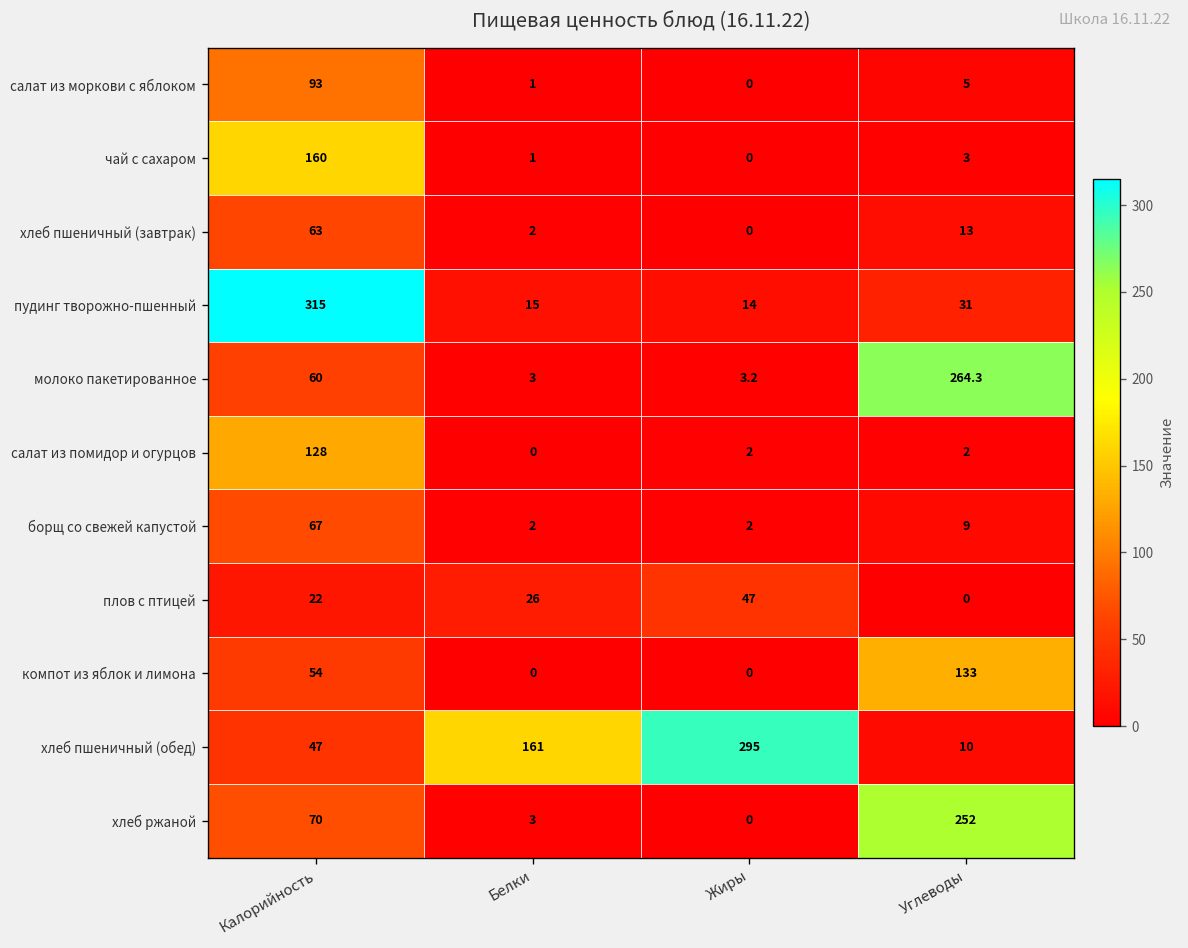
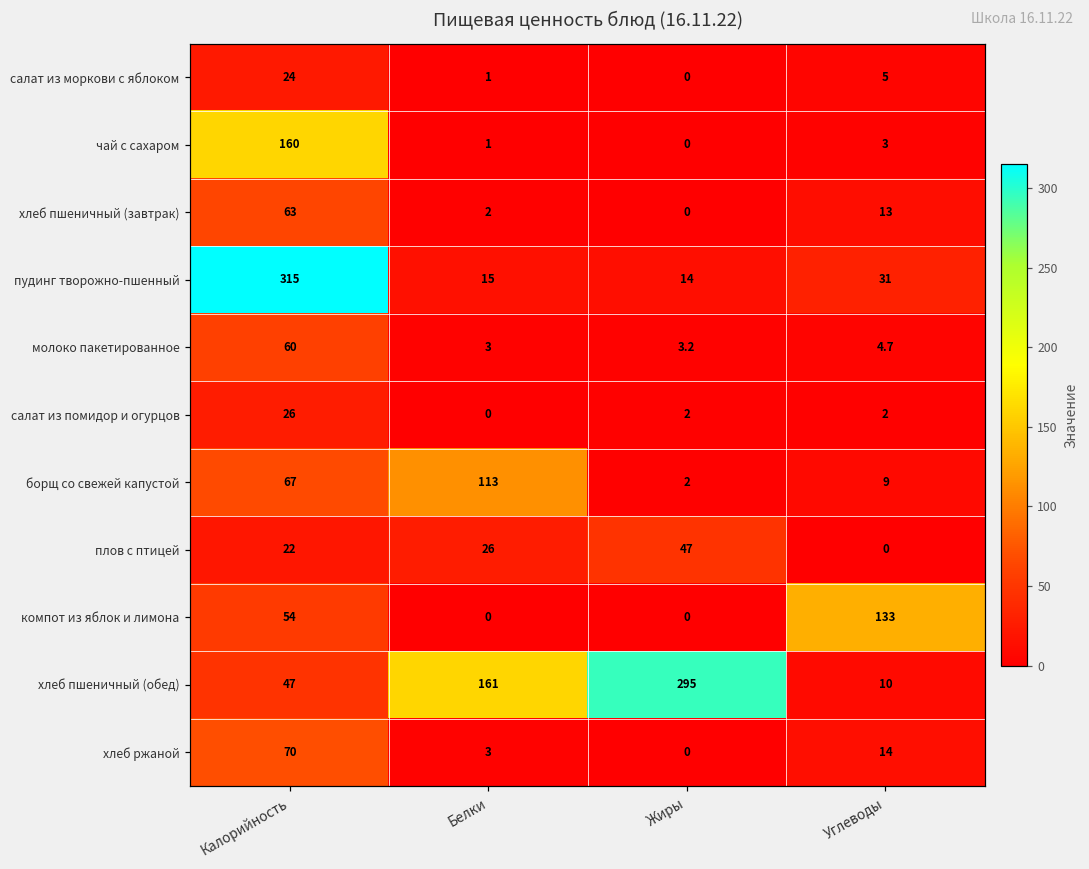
  {
    "салат из моркови с яблоком": {
-     "Калорийность": 93,
+     "Калорийность": 24,
      "Белки": 1,
      "Жиры": 0,
      "Углеводы": 5
    },
    "чай с сахаром": {
      "Калорийность": 160,
      "Белки": 1,
      "Жиры": 0,
      "Углеводы": 3
    },
    "хлеб пшеничный (завтрак)": {
      "Калорийность": 63,
      "Белки": 2,
      "Жиры": 0,
      "Углеводы": 13
    },
    "пудинг творожно-пшенный": {
      "Калорийность": 315,
      "Белки": 15,
      "Жиры": 14,
      "Углеводы": 31
    },
    "молоко пакетированное": {
      "Калорийность": 60,
      "Белки": 3,
      "Жиры": 3.2,
-     "Углеводы": 264.3
+     "Углеводы": 4.7
    },
    "салат из помидор и огурцов": {
-     "Калорийность": 128,
+     "Калорийность": 26,
      "Белки": 0,
      "Жиры": 2,
      "Углеводы": 2
    },
    "борщ со свежей капустой": {
      "Калорийность": 67,
-     "Белки": 2,
+     "Белки": 113,
      "Жиры": 2,
      "Углеводы": 9
    },
    "плов с птицей": {
      "Калорийность": 22,
      "Белки": 26,
      "Жиры": 47,
      "Углеводы": 0
    },
    "компот из яблок и лимона": {
      "Калорийность": 54,
      "Белки": 0,
      "Жиры": 0,
      "Углеводы": 133
    },
    "хлеб пшеничный (обед)": {
      "Калорийность": 47,
      "Белки": 161,
      "Жиры": 295,
      "Углеводы": 10
    },
    "хлеб ржаной": {
      "Калорийность": 70,
      "Белки": 3,
      "Жиры": 0,
-     "Углеводы": 252
+     "Углеводы": 14
    }
  }
